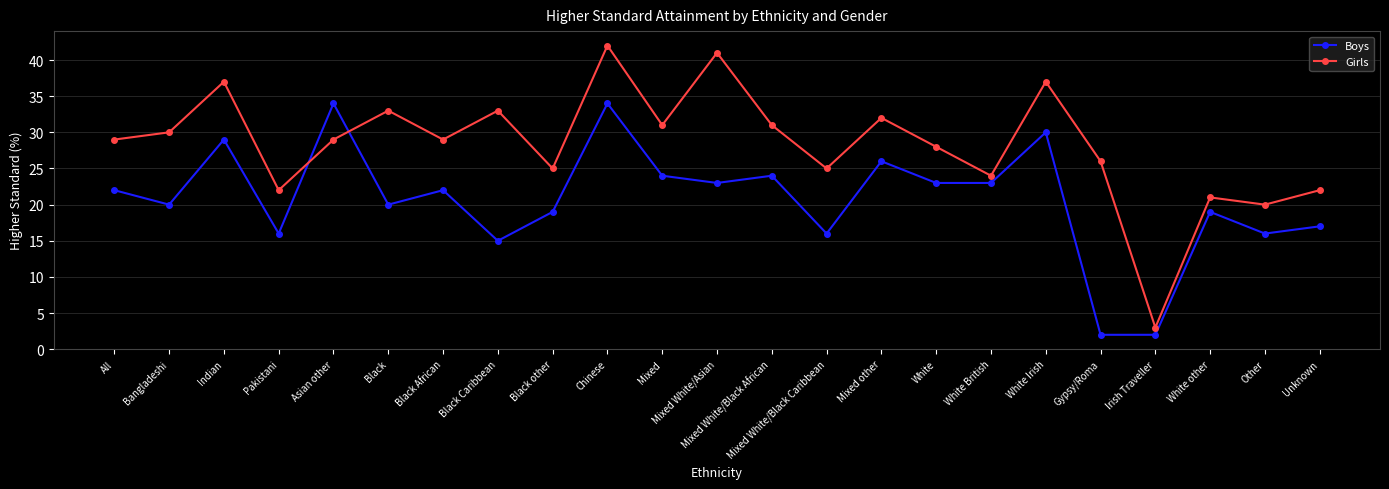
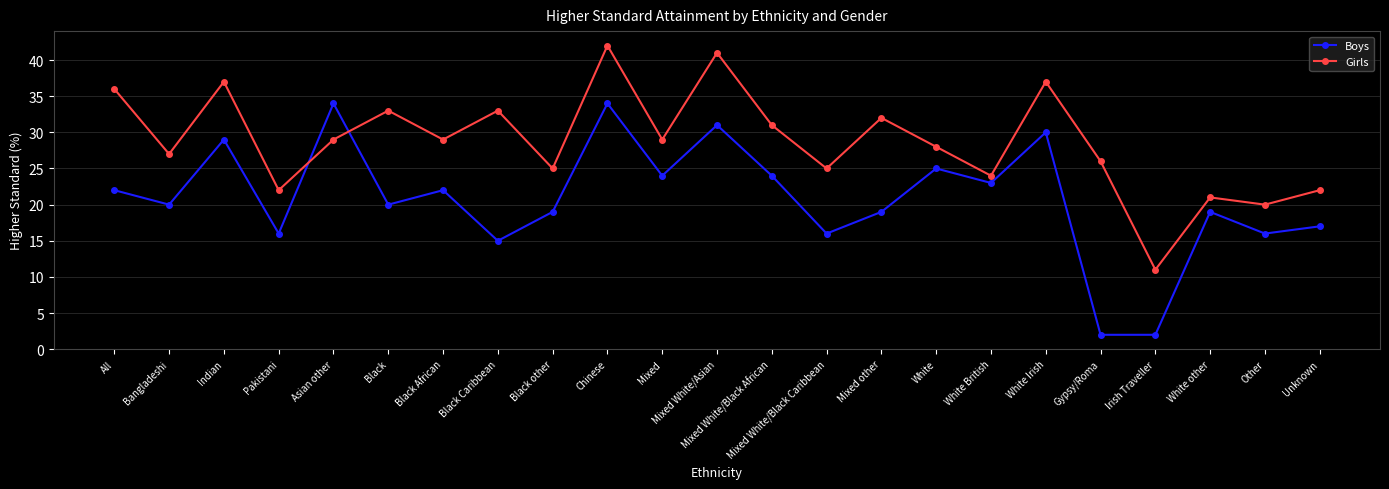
  {
    "Boys": {
      "All": 22,
      "Bangladeshi": 20,
      "Indian": 29,
      "Pakistani": 16,
      "Asian other": 34,
      "Black": 20,
      "Black African": 22,
      "Black Caribbean": 15,
      "Black other": 19,
      "Chinese": 34,
      "Mixed": 24,
-     "Mixed White/Asian": 23,
+     "Mixed White/Asian": 31,
      "Mixed White/Black African": 24,
      "Mixed White/Black Caribbean": 16,
-     "Mixed other": 26,
-     "White": 23,
+     "Mixed other": 19,
+     "White": 25,
      "White British": 23,
      "White Irish": 30,
      "Gypsy/Roma": 2,
      "Irish Traveller": 2,
      "White other": 19,
      "Other": 16,
      "Unknown": 17
    },
    "Girls": {
-     "All": 29,
-     "Bangladeshi": 30,
+     "All": 36,
+     "Bangladeshi": 27,
      "Indian": 37,
      "Pakistani": 22,
      "Asian other": 29,
      "Black": 33,
      "Black African": 29,
      "Black Caribbean": 33,
      "Black other": 25,
      "Chinese": 42,
-     "Mixed": 31,
+     "Mixed": 29,
      "Mixed White/Asian": 41,
      "Mixed White/Black African": 31,
      "Mixed White/Black Caribbean": 25,
      "Mixed other": 32,
      "White": 28,
      "White British": 24,
      "White Irish": 37,
      "Gypsy/Roma": 26,
-     "Irish Traveller": 3,
+     "Irish Traveller": 11,
      "White other": 21,
      "Other": 20,
      "Unknown": 22
    }
  }
